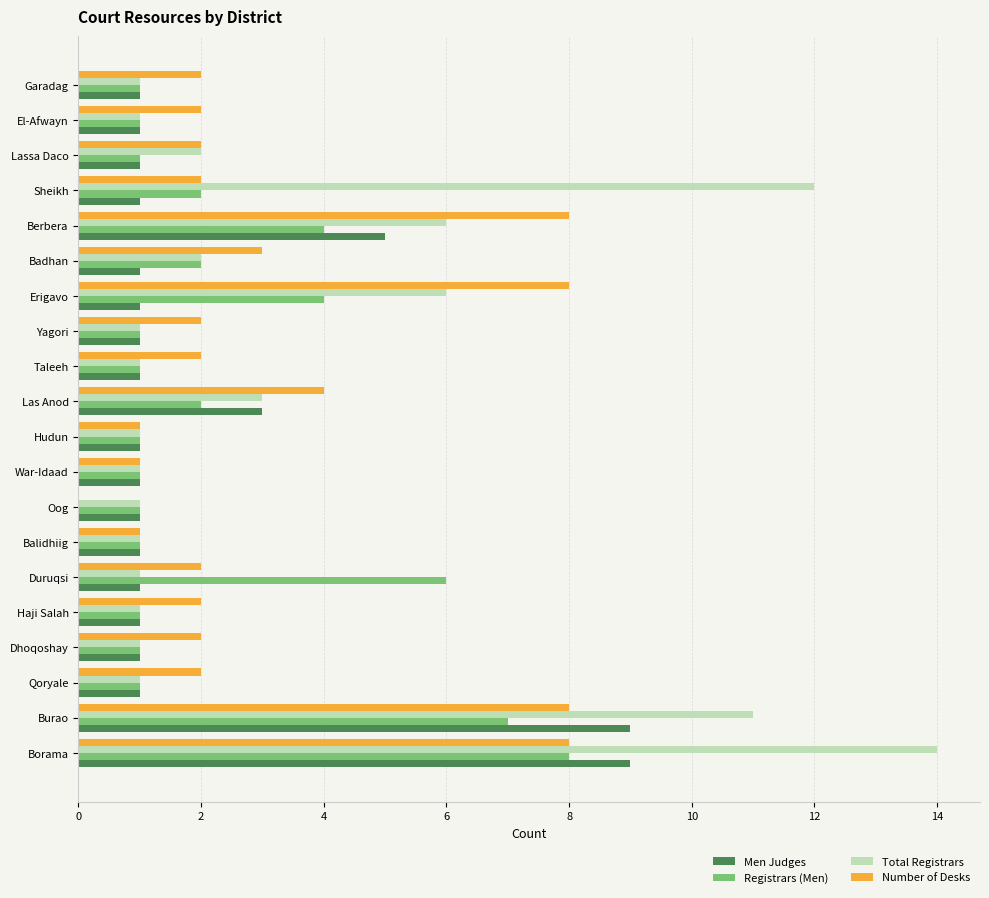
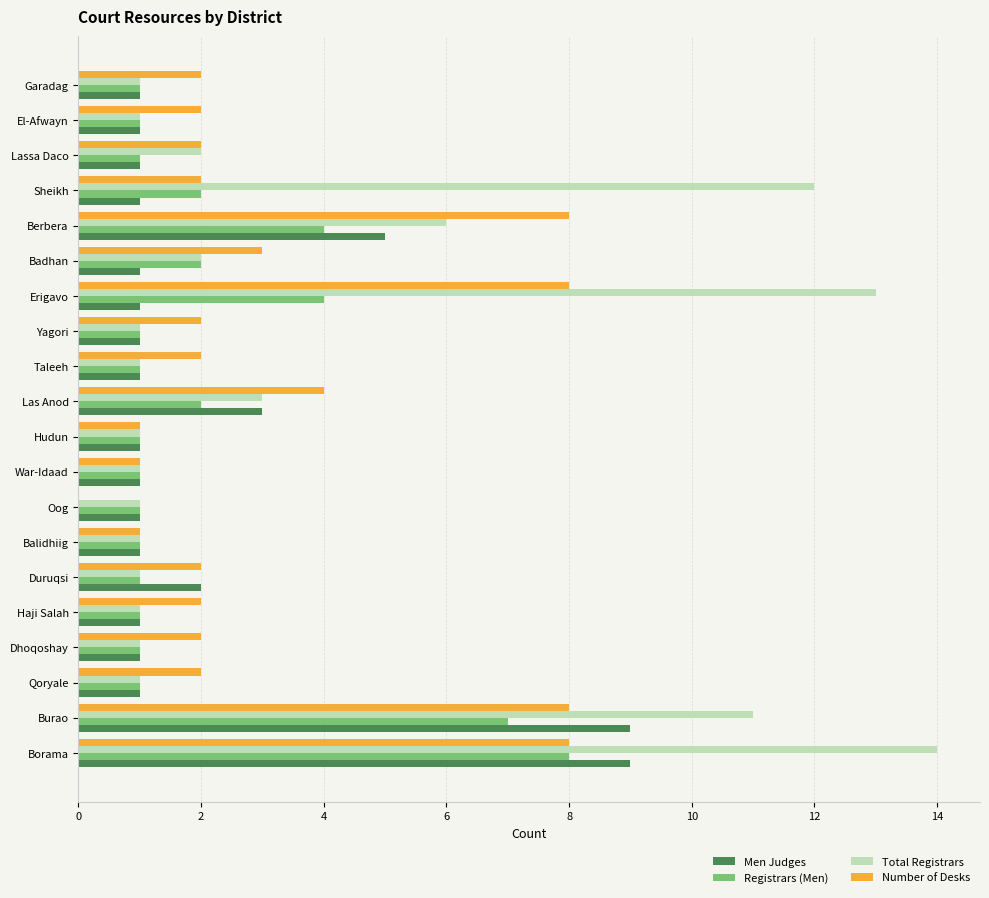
  {
    "Men Judges": {
      "Garadag": 1,
      "El-Afwayn": 1,
      "Lassa Daco": 1,
      "Sheikh": 1,
      "Berbera": 5,
      "Badhan": 1,
      "Erigavo": 1,
      "Yagori": 1,
      "Taleeh": 1,
      "Las Anod": 3,
      "Hudun": 1,
      "War-Idaad": 1,
      "Oog": 1,
      "Balidhiig": 1,
-     "Duruqsi": 1,
+     "Duruqsi": 2,
      "Haji Salah": 1,
      "Dhoqoshay": 1,
      "Qoryale": 1,
      "Burao": 9,
      "Borama": 9
    },
    "Registrars (Men)": {
      "Garadag": 1,
      "El-Afwayn": 1,
      "Lassa Daco": 1,
      "Sheikh": 2,
      "Berbera": 4,
      "Badhan": 2,
      "Erigavo": 4,
      "Yagori": 1,
      "Taleeh": 1,
      "Las Anod": 2,
      "Hudun": 1,
      "War-Idaad": 1,
      "Oog": 1,
      "Balidhiig": 1,
-     "Duruqsi": 6,
+     "Duruqsi": 1,
      "Haji Salah": 1,
      "Dhoqoshay": 1,
      "Qoryale": 1,
      "Burao": 7,
      "Borama": 8
    },
    "Total Registrars": {
      "Garadag": 1,
      "El-Afwayn": 1,
      "Lassa Daco": 2,
      "Sheikh": 12,
      "Berbera": 6,
      "Badhan": 2,
-     "Erigavo": 6,
+     "Erigavo": 13,
      "Yagori": 1,
      "Taleeh": 1,
      "Las Anod": 3,
      "Hudun": 1,
      "War-Idaad": 1,
      "Oog": 1,
      "Balidhiig": 1,
      "Duruqsi": 1,
      "Haji Salah": 1,
      "Dhoqoshay": 1,
      "Qoryale": 1,
      "Burao": 11,
      "Borama": 14
    },
    "Number of Desks": {
      "Garadag": 2,
      "El-Afwayn": 2,
      "Lassa Daco": 2,
      "Sheikh": 2,
      "Berbera": 8,
      "Badhan": 3,
      "Erigavo": 8,
      "Yagori": 2,
      "Taleeh": 2,
      "Las Anod": 4,
      "Hudun": 1,
      "War-Idaad": 1,
      "Oog": 0,
      "Balidhiig": 1,
      "Duruqsi": 2,
      "Haji Salah": 2,
      "Dhoqoshay": 2,
      "Qoryale": 2,
      "Burao": 8,
      "Borama": 8
    }
  }
